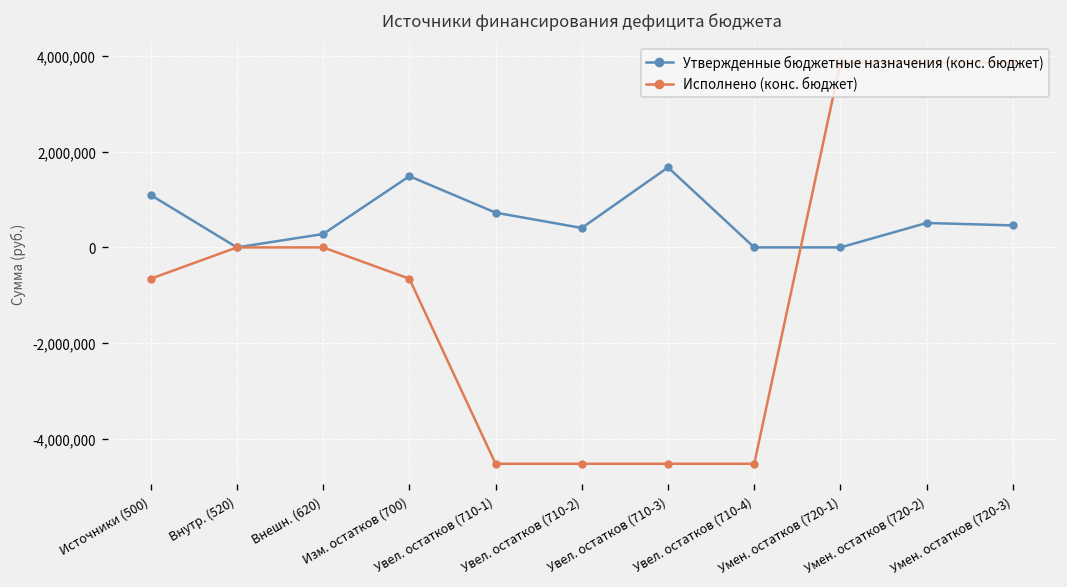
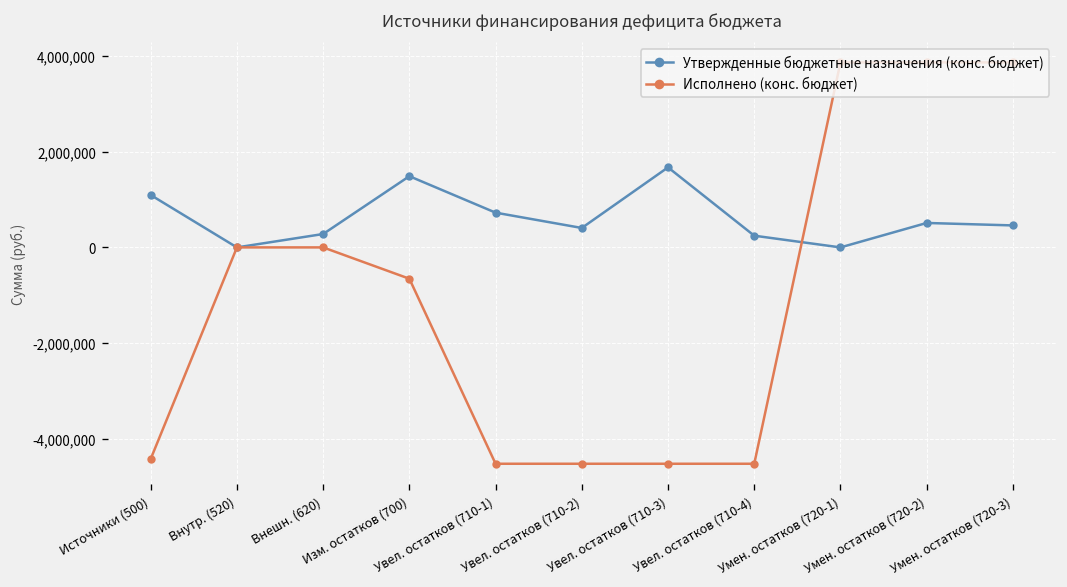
  {
    "Утвержденные бюджетные назначения (конс. бюджет)": {
      "Источники (500)": "1,100,000",
      "Внешн. (620)": "300,000",
      "Изм. остатков (700)": "1,500,000",
      "Увел. остатков (710-1)": "700,000",
      "Увел. остатков (710-2)": "400,000",
      "Увел. остатков (710-3)": "1,700,000",
-     "Увел. остатков (710-4)": "0",
+     "Увел. остатков (710-4)": "200,000",
      "Умен. остатков (720-1)": "0",
      "Умен. остатков (720-2)": "500,000",
      "Умен. остатков (720-3)": "500,000"
    },
    "Исполнено (конс. бюджет)": {
-     "Источники (500)": "-700,000",
+     "Источники (500)": "-4,400,000",
      "Внешн. (620)": "0",
      "Изм. остатков (700)": "-700,000",
      "Увел. остатков (710-1)": "-4,500,000",
      "Увел. остатков (710-2)": "-4,500,000",
      "Увел. остатков (710-3)": "-4,500,000",
      "Увел. остатков (710-4)": "-4,500,000"
    }
  }
